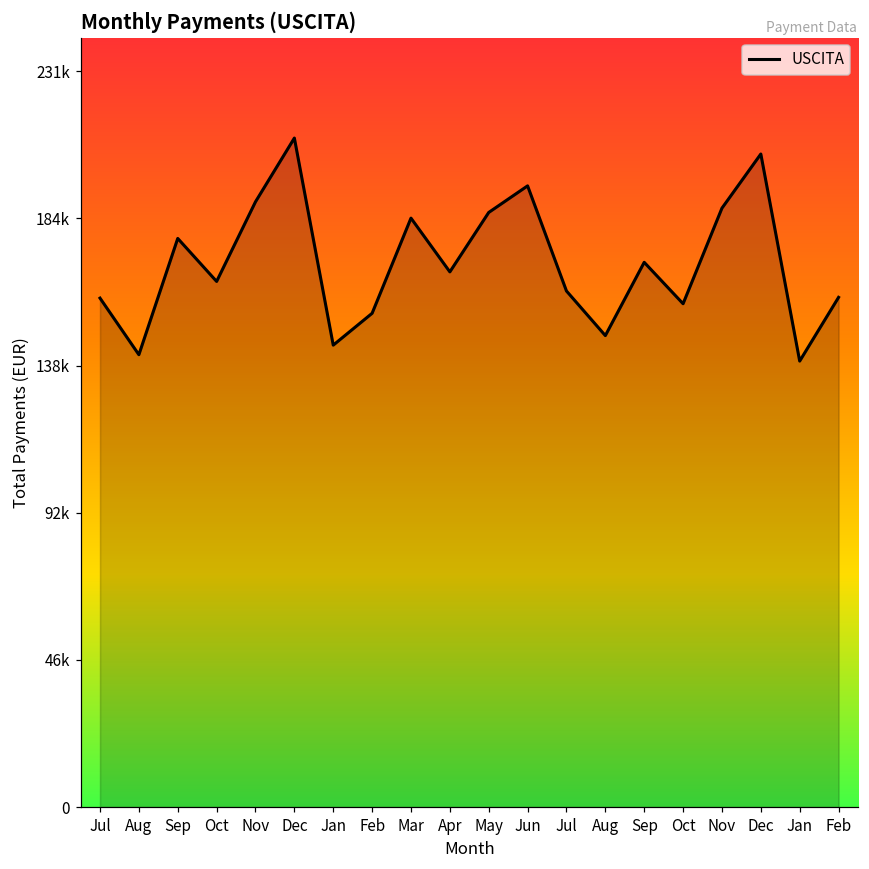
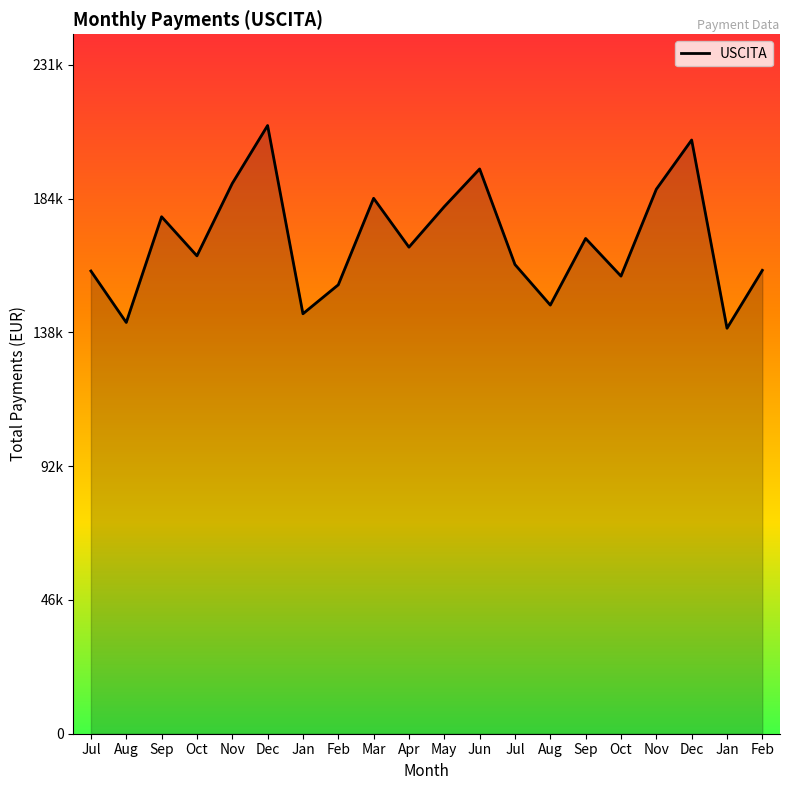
  {
    "Mar": 185000,
    "Apr": 168000,
-   "May": 187000,
+   "May": 182000,
    "Jun": 195000
  }
